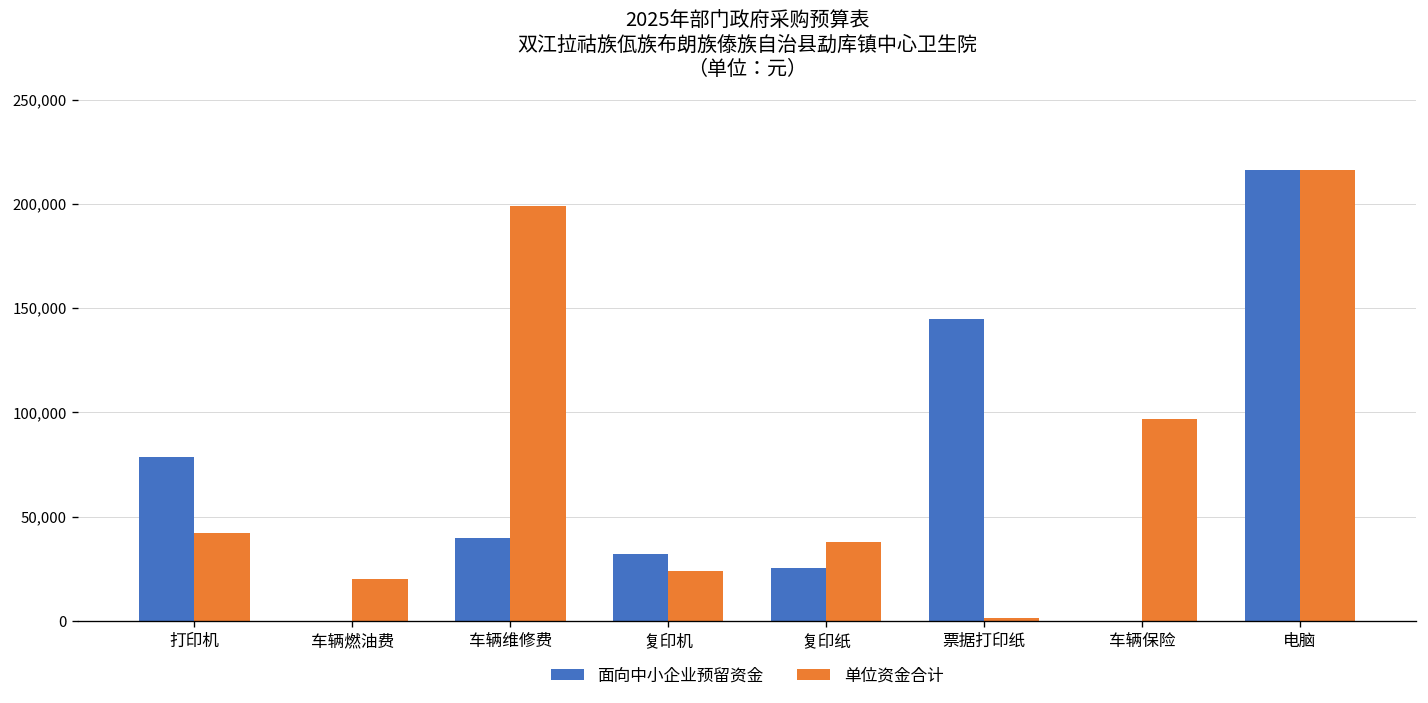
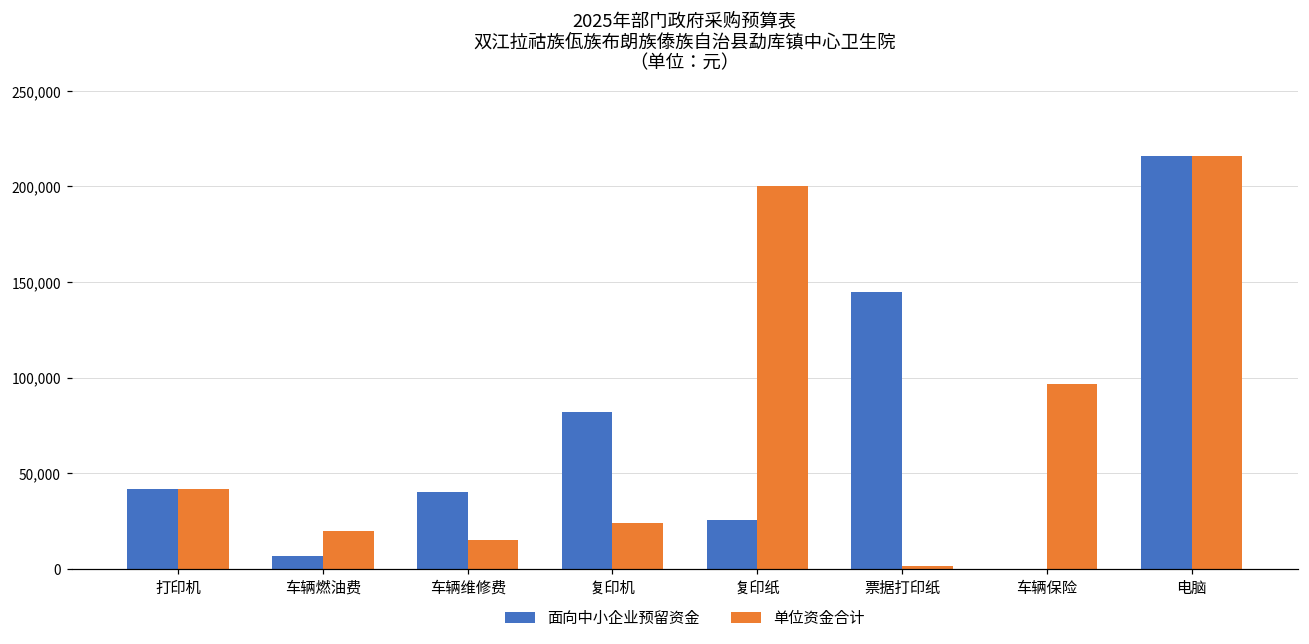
  {
    "面向中小企业预留资金": {
-     "打印机": "79,000",
-     "车辆燃油费": "0",
+     "打印机": "42,000",
+     "车辆燃油费": "7,000",
      "车辆维修费": "40,000",
-     "复印机": "32,000",
+     "复印机": "82,000",
      "复印纸": "26,000",
      "票据打印纸": "145,000",
      "车辆保险": "0",
      "电脑": "216,000"
    },
    "单位资金合计": {
      "打印机": "42,000",
      "车辆燃油费": "20,000",
-     "车辆维修费": "199,000",
+     "车辆维修费": "15,000",
      "复印机": "24,000",
-     "复印纸": "38,000",
+     "复印纸": "200,000",
      "票据打印纸": "2,000",
      "车辆保险": "97,000",
      "电脑": "216,000"
    }
  }
